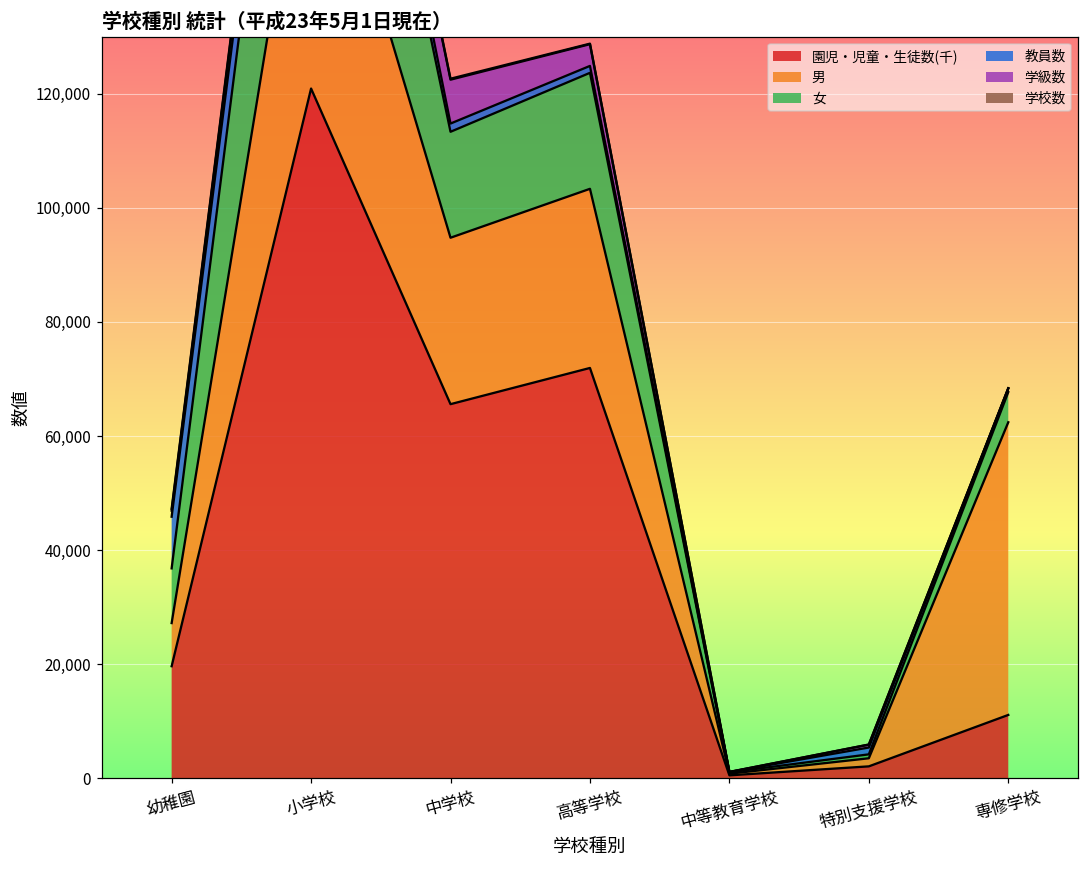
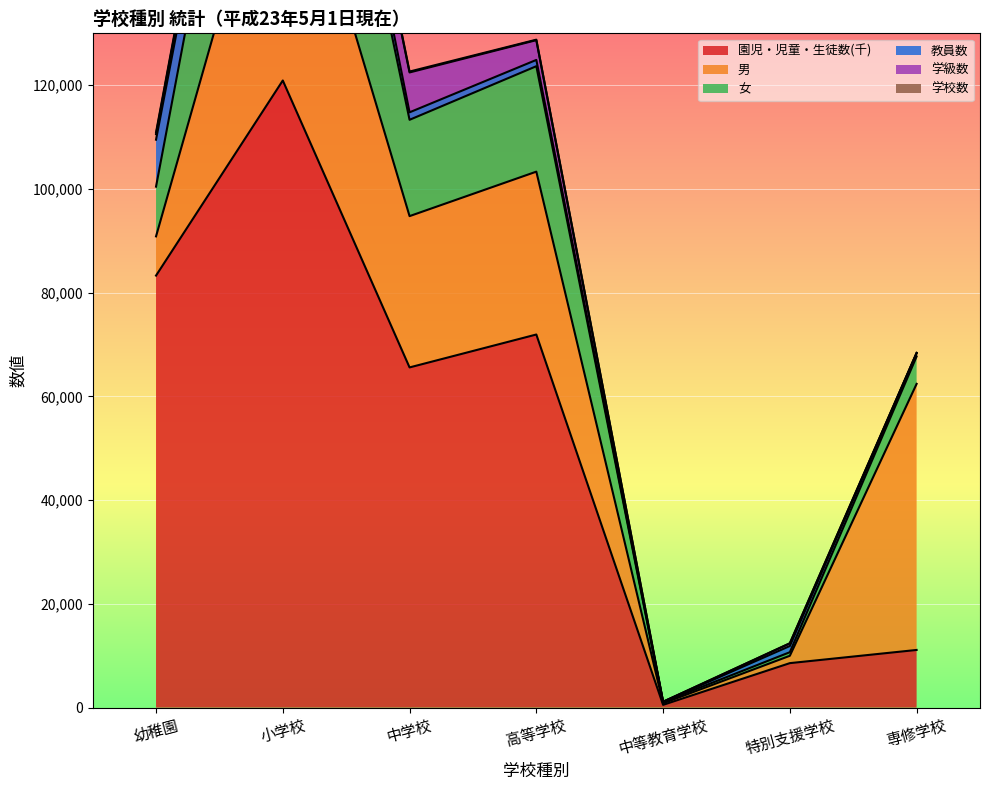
  {
    "園児・児童・生徒数(千)": {
-     "幼稚園": "20,000",
+     "幼稚園": "83,000",
      "小学校": "121,000",
      "中学校": "66,000",
      "高等学校": "72,000",
-     "特別支援学校": "2,000",
+     "特別支援学校": "9,000",
      "専修学校": "11,000"
    },
    "男": {
      "幼稚園": "8,000",
      "中学校": "29,000",
      "高等学校": "31,000",
      "特別支援学校": "1,000",
      "専修学校": "51,000"
    },
    "女": {
      "幼稚園": "10,000",
      "中学校": "19,000",
      "高等学校": "20,000",
      "特別支援学校": "1,000",
      "専修学校": "5,000"
    },
    "教員数": {
      "幼稚園": "9,000",
      "中学校": "1,000",
      "高等学校": "1,000",
      "特別支援学校": "1,000"
    }
  }
